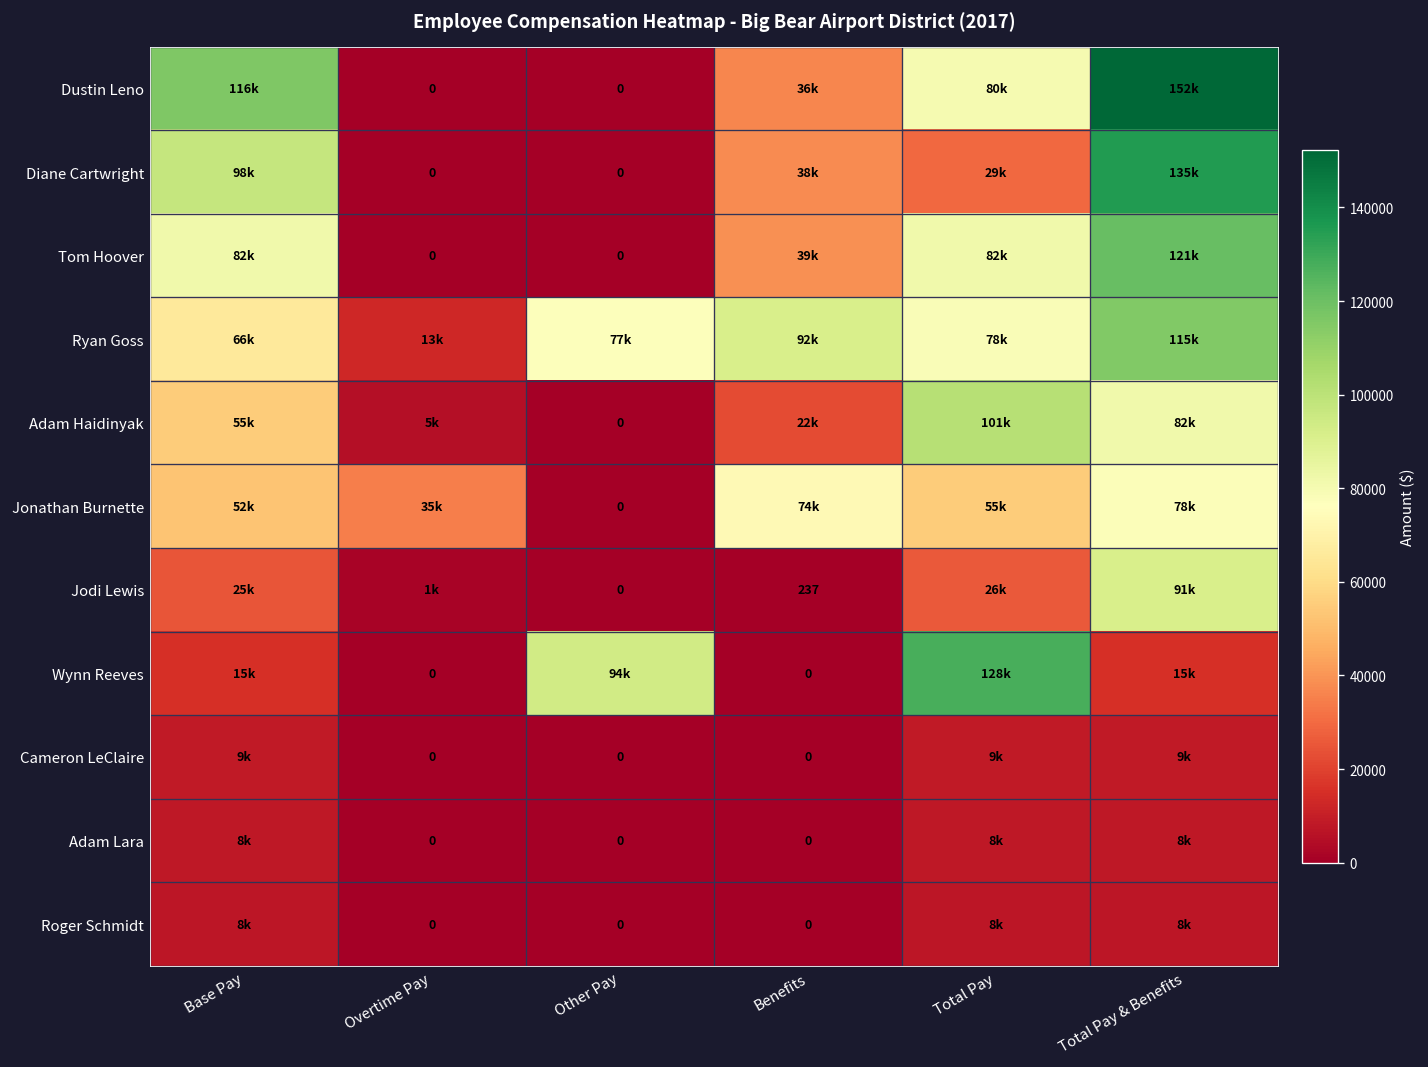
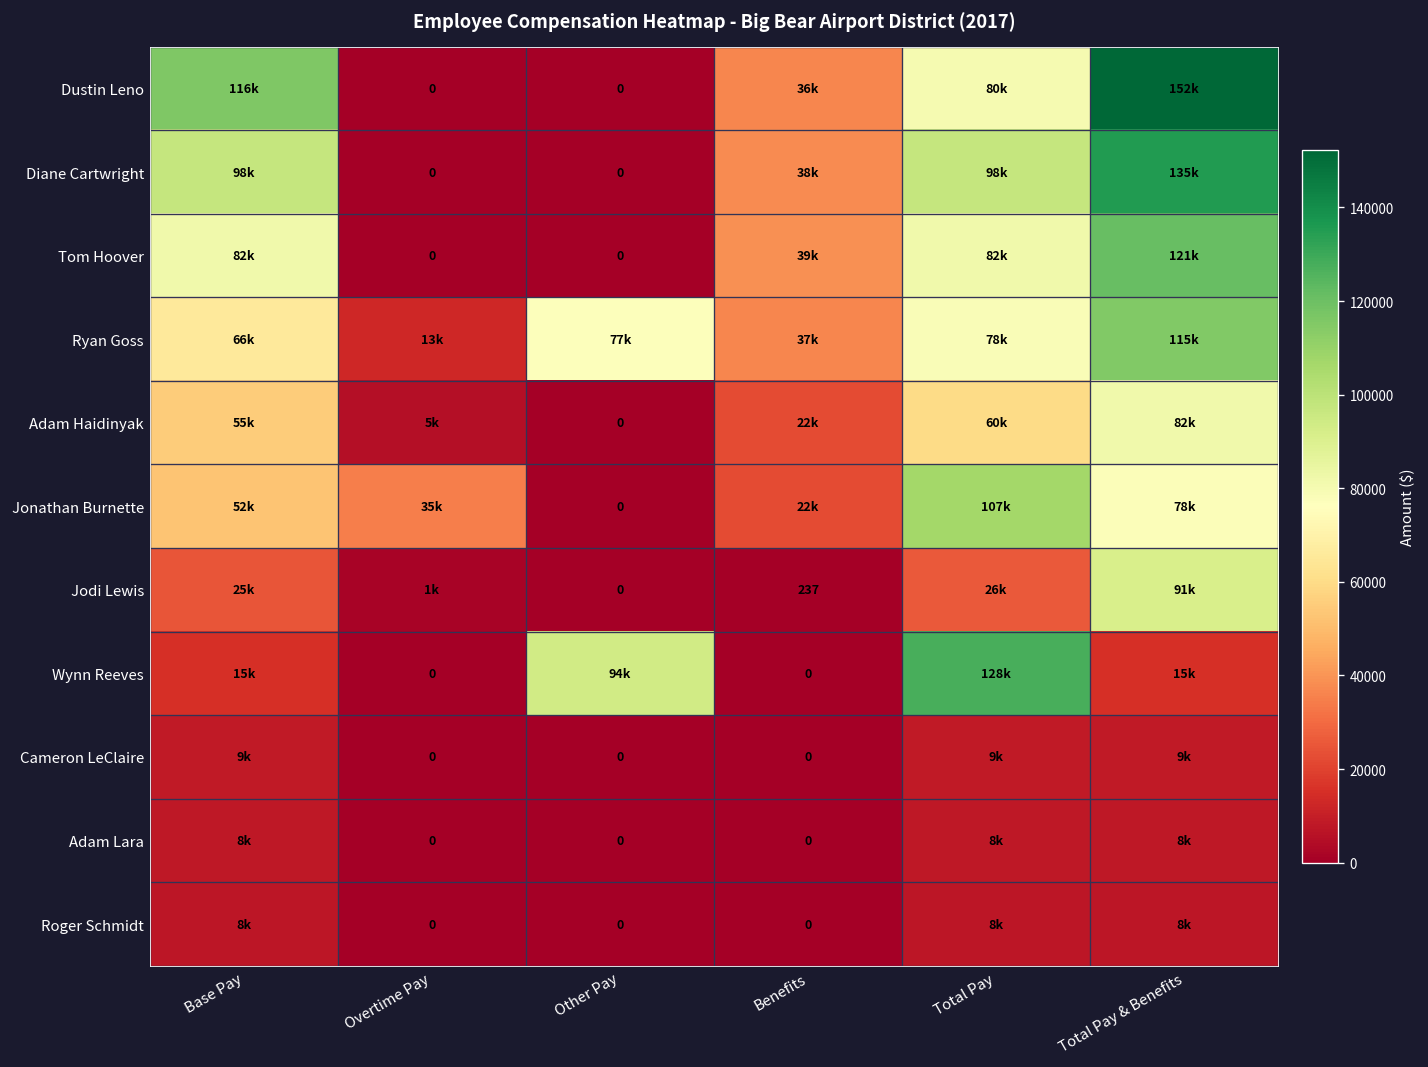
  {
    "Dustin Leno": {
      "Base Pay": "116k",
      "Overtime Pay": "0",
      "Other Pay": "0",
      "Benefits": "36k",
      "Total Pay": "80k",
      "Total Pay & Benefits": "152k"
    },
    "Diane Cartwright": {
      "Base Pay": "98k",
      "Overtime Pay": "0",
      "Other Pay": "0",
      "Benefits": "38k",
-     "Total Pay": "29k",
+     "Total Pay": "98k",
      "Total Pay & Benefits": "135k"
    },
    "Tom Hoover": {
      "Base Pay": "82k",
      "Overtime Pay": "0",
      "Other Pay": "0",
      "Benefits": "39k",
      "Total Pay": "82k",
      "Total Pay & Benefits": "121k"
    },
    "Ryan Goss": {
      "Base Pay": "66k",
      "Overtime Pay": "13k",
      "Other Pay": "77k",
-     "Benefits": "92k",
+     "Benefits": "37k",
      "Total Pay": "78k",
      "Total Pay & Benefits": "115k"
    },
    "Adam Haidinyak": {
      "Base Pay": "55k",
      "Overtime Pay": "5k",
      "Other Pay": "0",
      "Benefits": "22k",
-     "Total Pay": "101k",
+     "Total Pay": "60k",
      "Total Pay & Benefits": "82k"
    },
    "Jonathan Burnette": {
      "Base Pay": "52k",
      "Overtime Pay": "35k",
      "Other Pay": "0",
-     "Benefits": "74k",
-     "Total Pay": "55k",
+     "Benefits": "22k",
+     "Total Pay": "107k",
      "Total Pay & Benefits": "78k"
    },
    "Jodi Lewis": {
      "Base Pay": "25k",
      "Overtime Pay": "1k",
      "Other Pay": "0",
      "Benefits": "237",
      "Total Pay": "26k",
      "Total Pay & Benefits": "91k"
    },
    "Wynn Reeves": {
      "Base Pay": "15k",
      "Overtime Pay": "0",
      "Other Pay": "94k",
      "Benefits": "0",
      "Total Pay": "128k",
      "Total Pay & Benefits": "15k"
    },
    "Cameron LeClaire": {
      "Base Pay": "9k",
      "Overtime Pay": "0",
      "Other Pay": "0",
      "Benefits": "0",
      "Total Pay": "9k",
      "Total Pay & Benefits": "9k"
    },
    "Adam Lara": {
      "Base Pay": "8k",
      "Overtime Pay": "0",
      "Other Pay": "0",
      "Benefits": "0",
      "Total Pay": "8k",
      "Total Pay & Benefits": "8k"
    },
    "Roger Schmidt": {
      "Base Pay": "8k",
      "Overtime Pay": "0",
      "Other Pay": "0",
      "Benefits": "0",
      "Total Pay": "8k",
      "Total Pay & Benefits": "8k"
    }
  }
